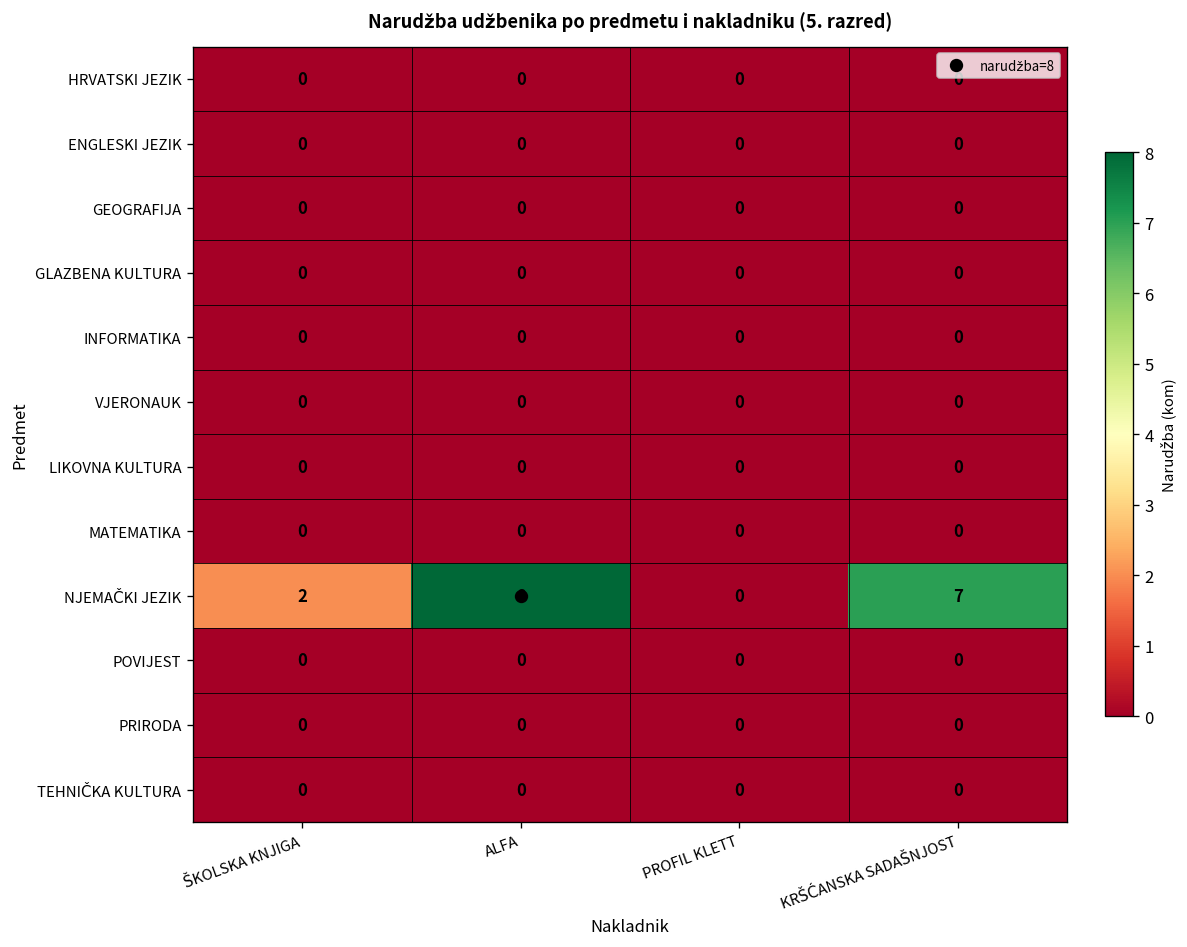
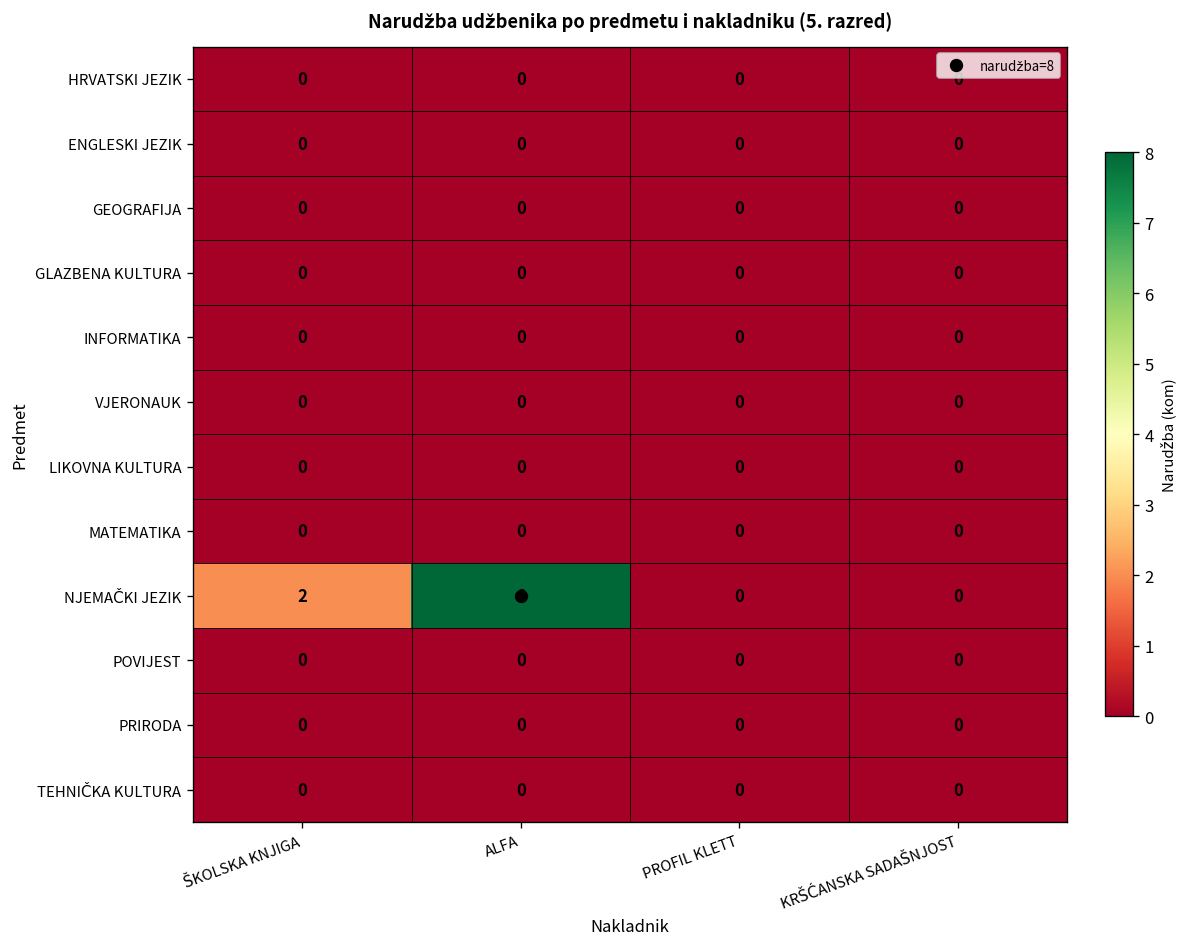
  {
    "HRVATSKI JEZIK": {
      "ŠKOLSKA KNJIGA": 0,
      "ALFA": 0,
      "PROFIL KLETT": 0
    },
    "ENGLESKI JEZIK": {
      "ŠKOLSKA KNJIGA": 0,
      "ALFA": 0,
      "PROFIL KLETT": 0,
      "KRŠĆANSKA SADAŠNJOST": 0
    },
    "GEOGRAFIJA": {
      "ŠKOLSKA KNJIGA": 0,
      "ALFA": 0,
      "PROFIL KLETT": 0,
      "KRŠĆANSKA SADAŠNJOST": 0
    },
    "GLAZBENA KULTURA": {
      "ŠKOLSKA KNJIGA": 0,
      "ALFA": 0,
      "PROFIL KLETT": 0,
      "KRŠĆANSKA SADAŠNJOST": 0
    },
    "INFORMATIKA": {
      "ŠKOLSKA KNJIGA": 0,
      "ALFA": 0,
      "PROFIL KLETT": 0,
      "KRŠĆANSKA SADAŠNJOST": 0
    },
    "VJERONAUK": {
      "ŠKOLSKA KNJIGA": 0,
      "ALFA": 0,
      "PROFIL KLETT": 0,
      "KRŠĆANSKA SADAŠNJOST": 0
    },
    "LIKOVNA KULTURA": {
      "ŠKOLSKA KNJIGA": 0,
      "ALFA": 0,
      "PROFIL KLETT": 0,
      "KRŠĆANSKA SADAŠNJOST": 0
    },
    "MATEMATIKA": {
      "ŠKOLSKA KNJIGA": 0,
      "ALFA": 0,
      "PROFIL KLETT": 0,
      "KRŠĆANSKA SADAŠNJOST": 0
    },
    "NJEMAČKI JEZIK": {
      "ŠKOLSKA KNJIGA": 2,
      "PROFIL KLETT": 0,
-     "KRŠĆANSKA SADAŠNJOST": 7
+     "KRŠĆANSKA SADAŠNJOST": 0
    },
    "POVIJEST": {
      "ŠKOLSKA KNJIGA": 0,
      "ALFA": 0,
      "PROFIL KLETT": 0,
      "KRŠĆANSKA SADAŠNJOST": 0
    },
    "PRIRODA": {
      "ŠKOLSKA KNJIGA": 0,
      "ALFA": 0,
      "PROFIL KLETT": 0,
      "KRŠĆANSKA SADAŠNJOST": 0
    },
    "TEHNIČKA KULTURA": {
      "ŠKOLSKA KNJIGA": 0,
      "ALFA": 0,
      "PROFIL KLETT": 0,
      "KRŠĆANSKA SADAŠNJOST": 0
    }
  }
